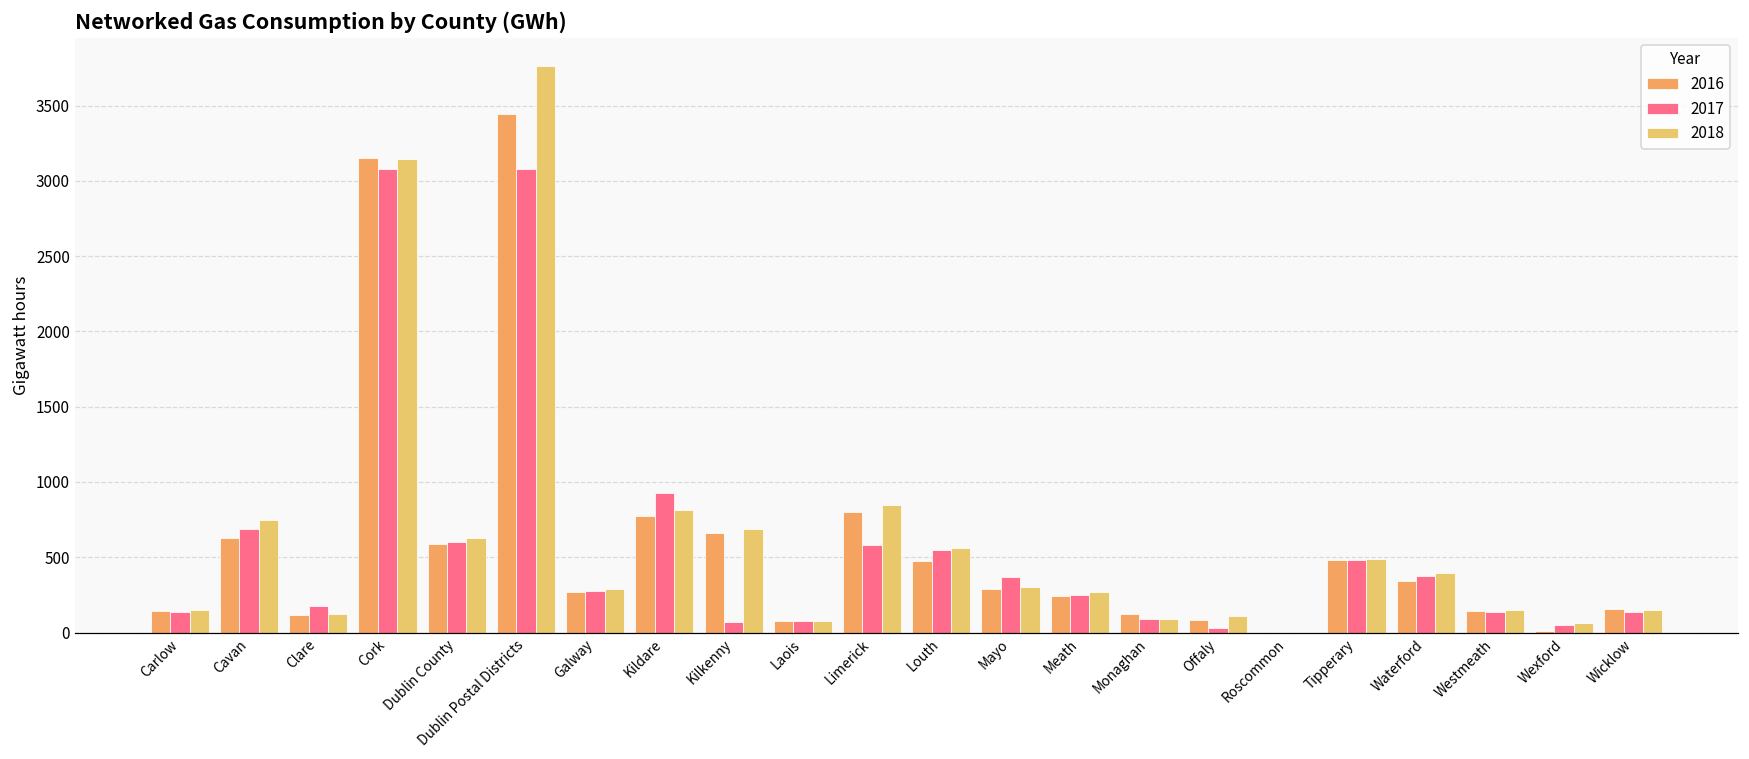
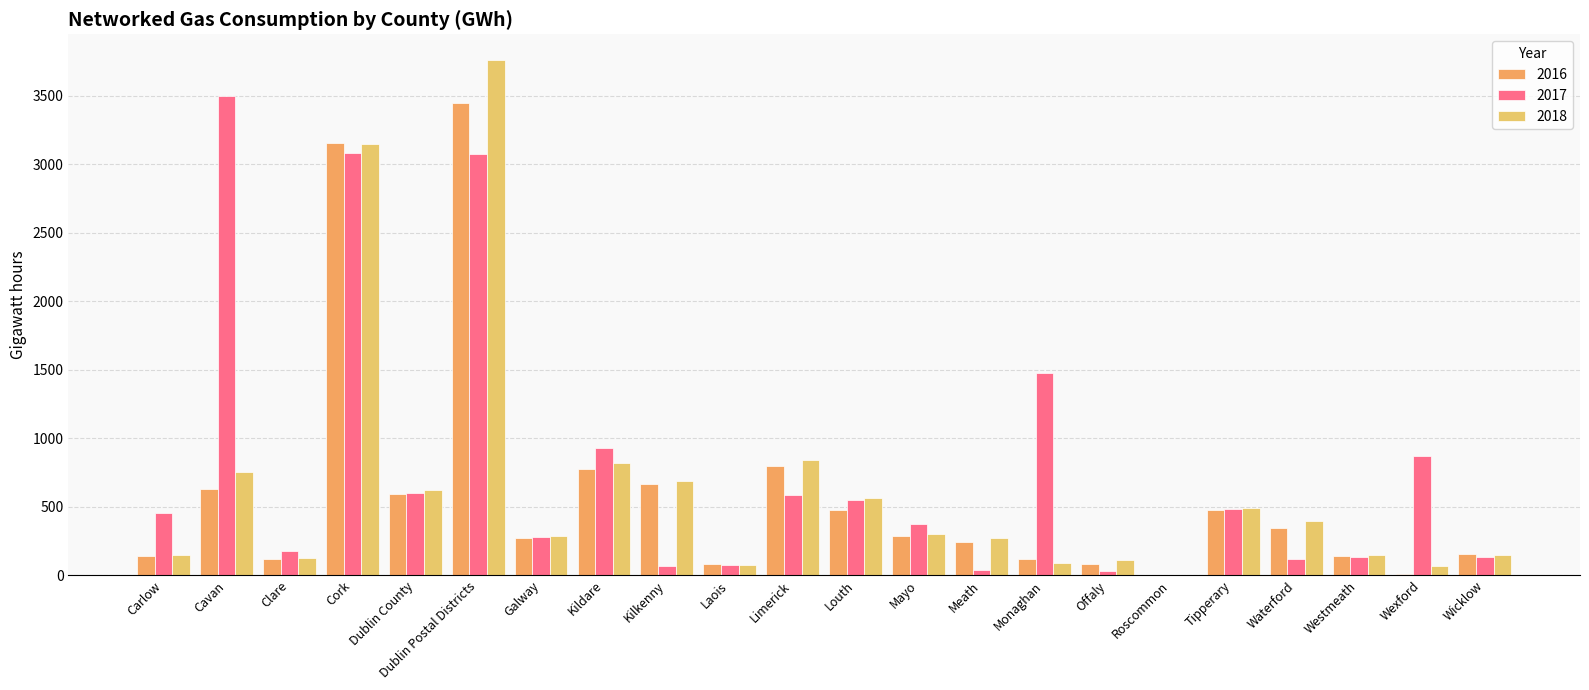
  {
    "2017": {
-     "Carlow": 140,
-     "Cavan": 690,
+     "Carlow": 450,
+     "Cavan": 3500,
      "Clare": 180,
      "Cork": 3080,
      "Dublin County": 600,
      "Dublin Postal Districts": 3080,
      "Galway": 280,
      "Kildare": 930,
      "Kilkenny": 70,
      "Laois": 70,
      "Limerick": 580,
      "Louth": 550,
      "Mayo": 370,
-     "Meath": 250,
-     "Monaghan": 90,
+     "Meath": 40,
+     "Monaghan": 1470,
      "Offaly": 30,
      "Roscommon": 0,
      "Tipperary": 480,
-     "Waterford": 380,
+     "Waterford": 120,
      "Westmeath": 130,
-     "Wexford": 50,
+     "Wexford": 870,
      "Wicklow": 140
    }
  }
